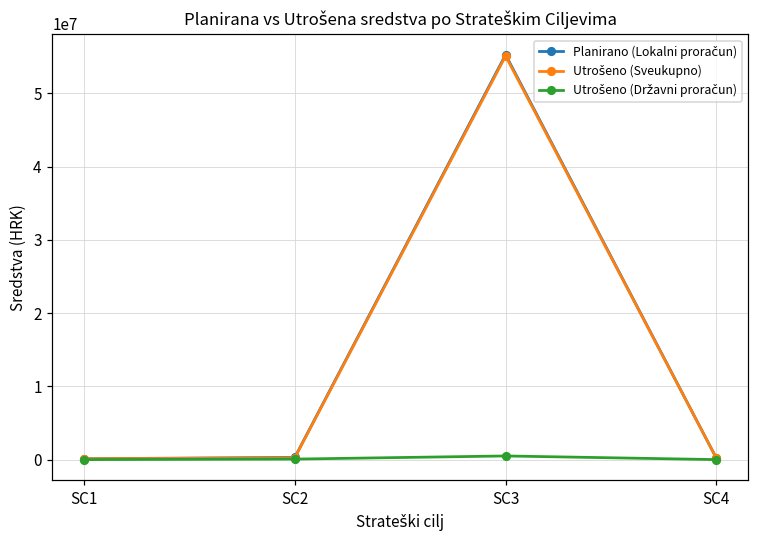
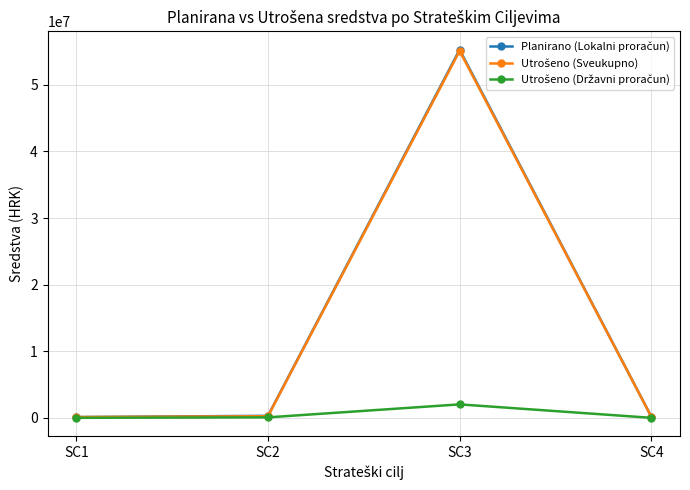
  {
    "Utrošeno (Državni proračun)": {
-     "SC3": 0
+     "SC3": 2000000
    }
  }
